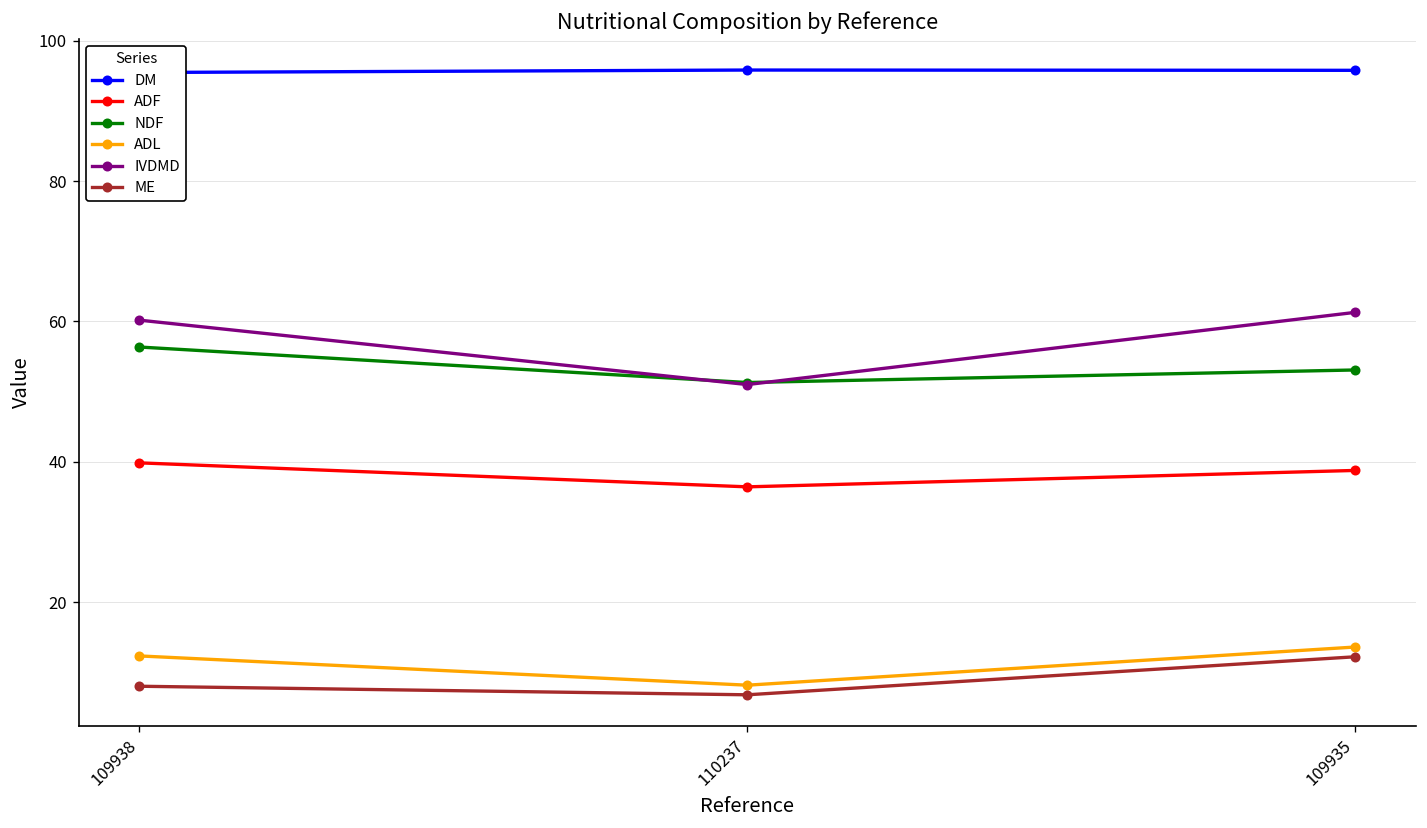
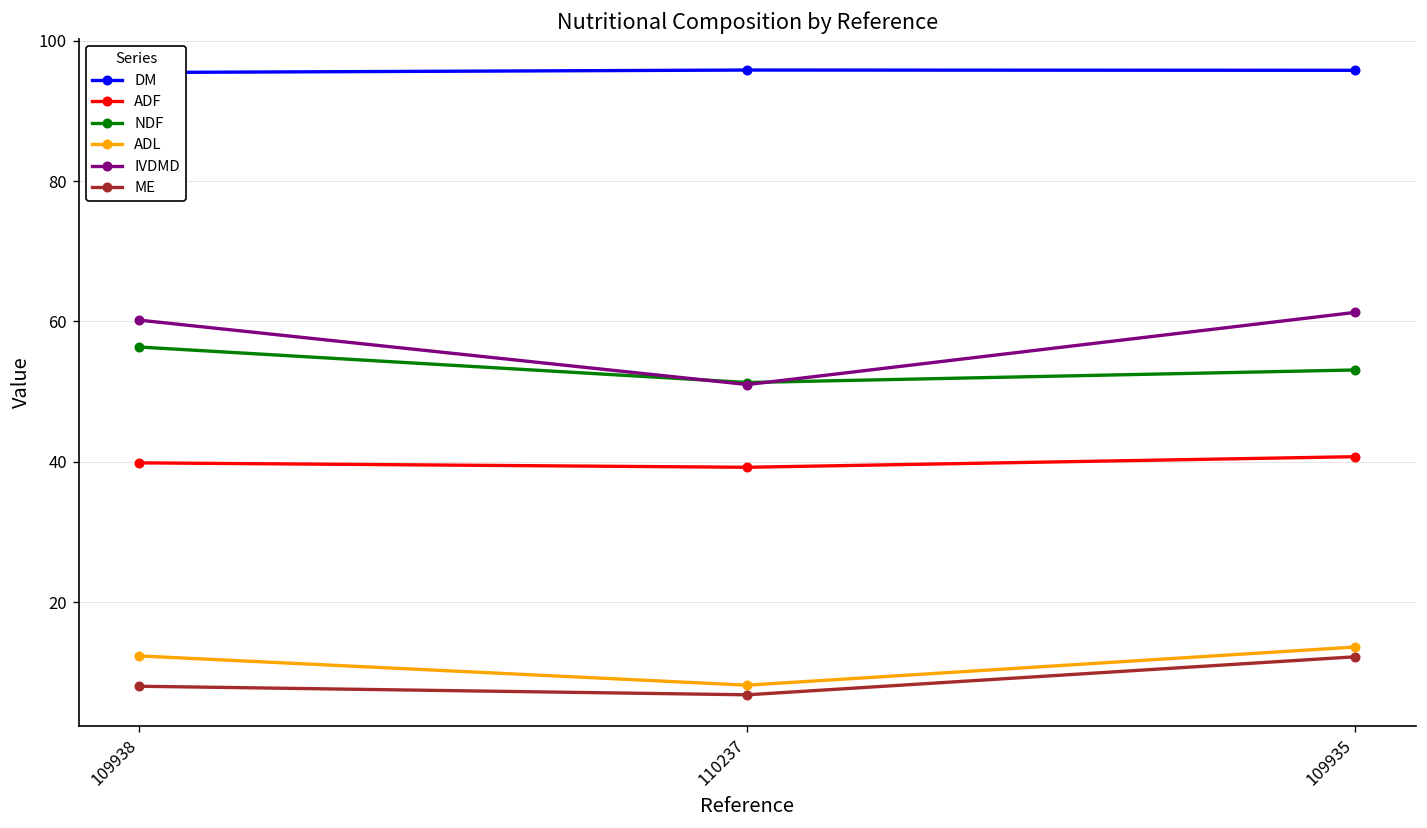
  {
    "DM": {
      "110237": 96,
      "109935": 96
    },
    "ADF": {
      "109938": 40,
-     "110237": 36,
-     "109935": 39
+     "110237": 39,
+     "109935": 41
    },
    "NDF": {
      "109938": 56,
      "109935": 53
    },
    "ADL": {
      "109938": 12,
      "110237": 8,
      "109935": 14
    },
    "IVDMD": {
      "109938": 60,
      "109935": 61
    },
    "ME": {
      "109938": 8,
      "110237": 7,
      "109935": 12
    }
  }
